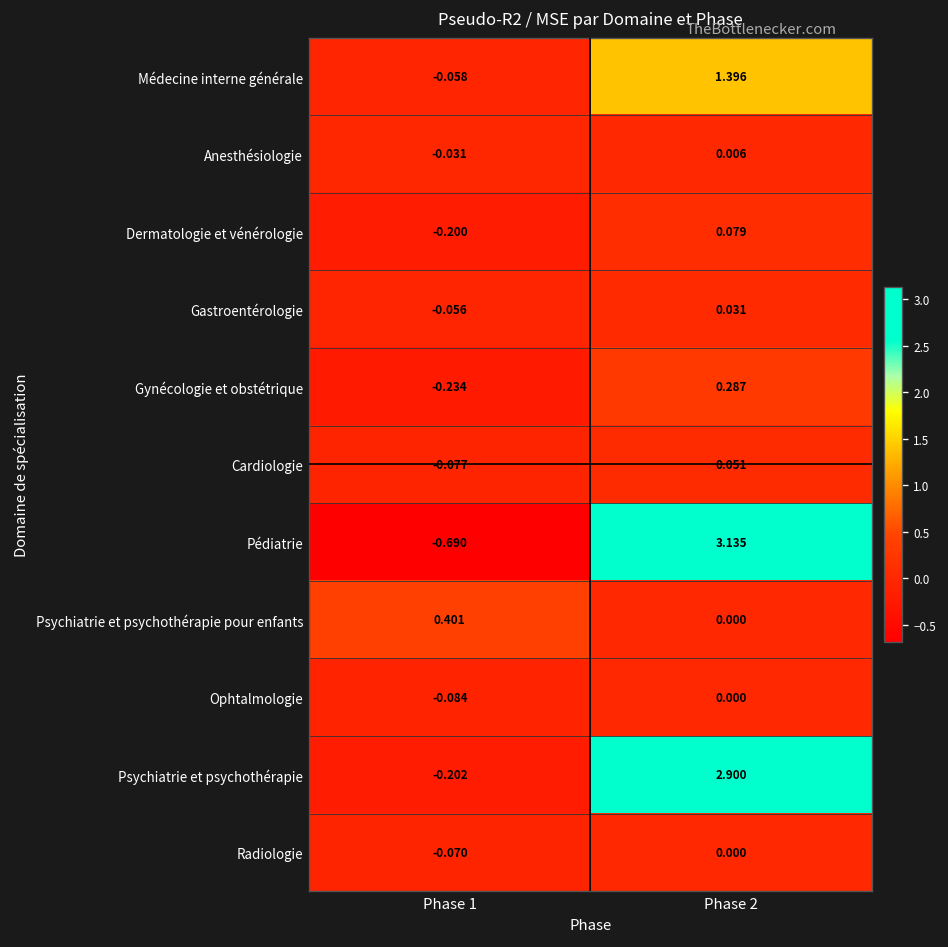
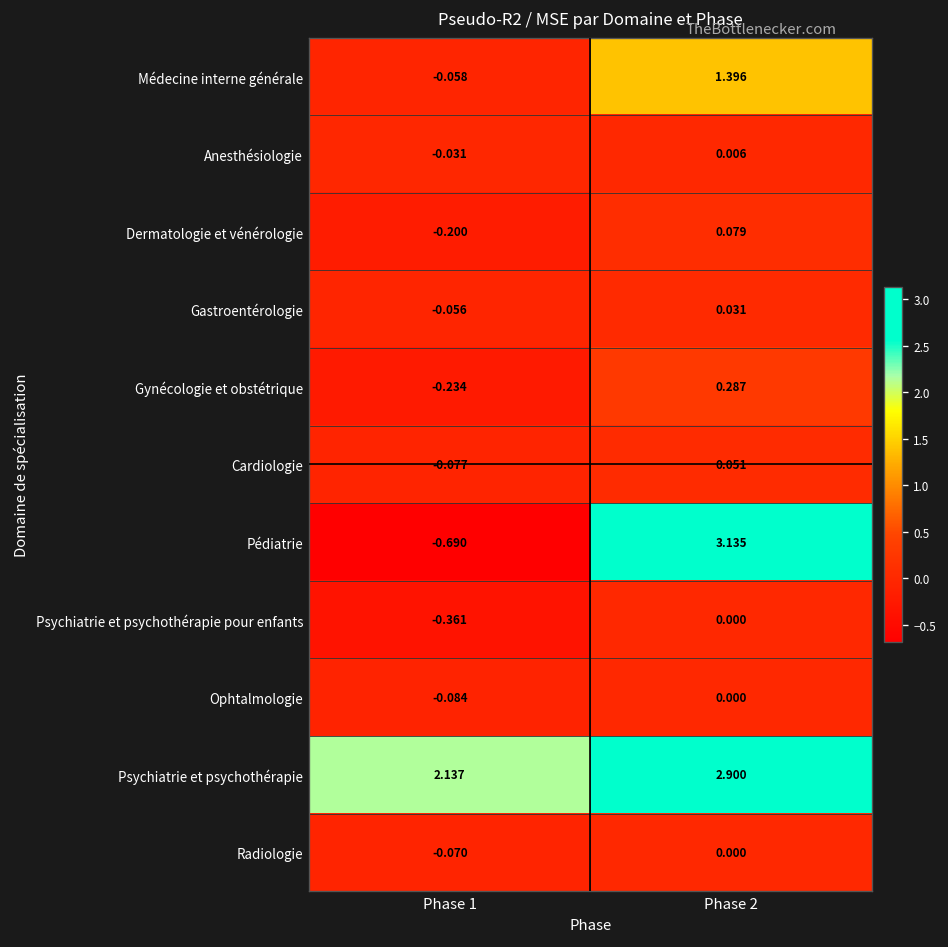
  {
    "Médecine interne générale": {
      "Phase 1": -0.058,
      "Phase 2": 1.396
    },
    "Anesthésiologie": {
      "Phase 1": -0.031,
      "Phase 2": 0.006
    },
    "Dermatologie et vénérologie": {
      "Phase 1": -0.200,
      "Phase 2": 0.079
    },
    "Gastroentérologie": {
      "Phase 1": -0.056,
      "Phase 2": 0.031
    },
    "Gynécologie et obstétrique": {
      "Phase 1": -0.234,
      "Phase 2": 0.287
    },
    "Cardiologie": {
      "Phase 1": -0.077,
      "Phase 2": 0.051
    },
    "Pédiatrie": {
      "Phase 1": -0.690,
      "Phase 2": 3.135
    },
    "Psychiatrie et psychothérapie pour enfants": {
-     "Phase 1": 0.401,
+     "Phase 1": -0.361,
      "Phase 2": 0.000
    },
    "Ophtalmologie": {
      "Phase 1": -0.084,
      "Phase 2": 0.000
    },
    "Psychiatrie et psychothérapie": {
-     "Phase 1": -0.202,
+     "Phase 1": 2.137,
      "Phase 2": 2.900
    },
    "Radiologie": {
      "Phase 1": -0.070,
      "Phase 2": 0.000
    }
  }
